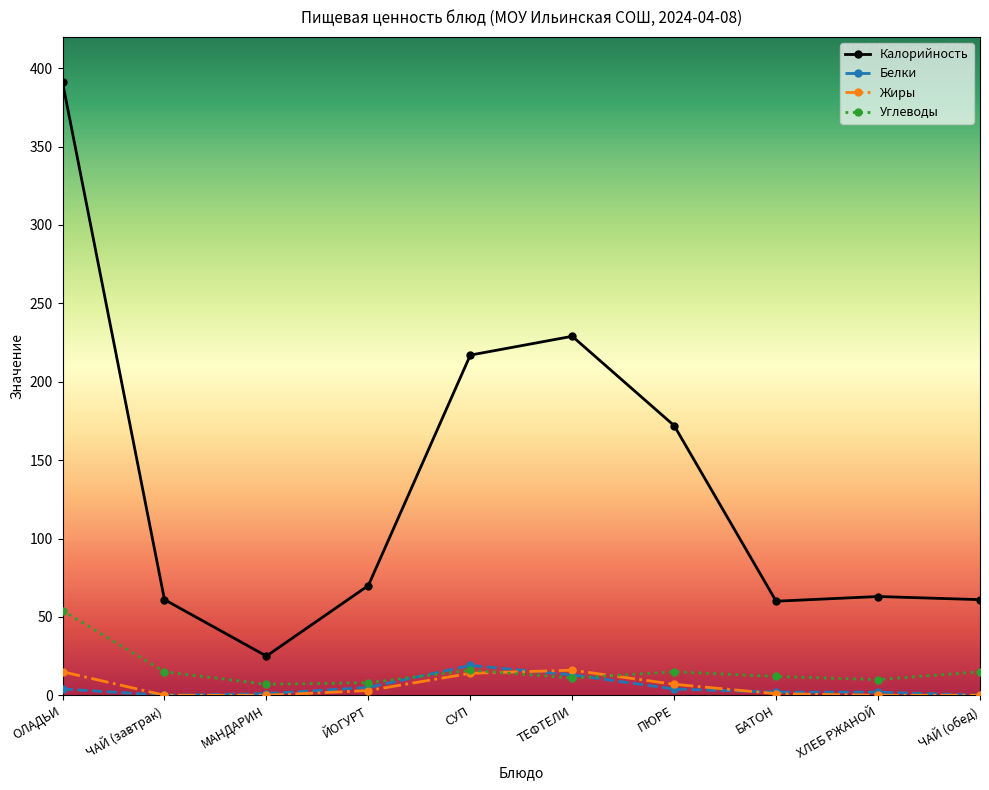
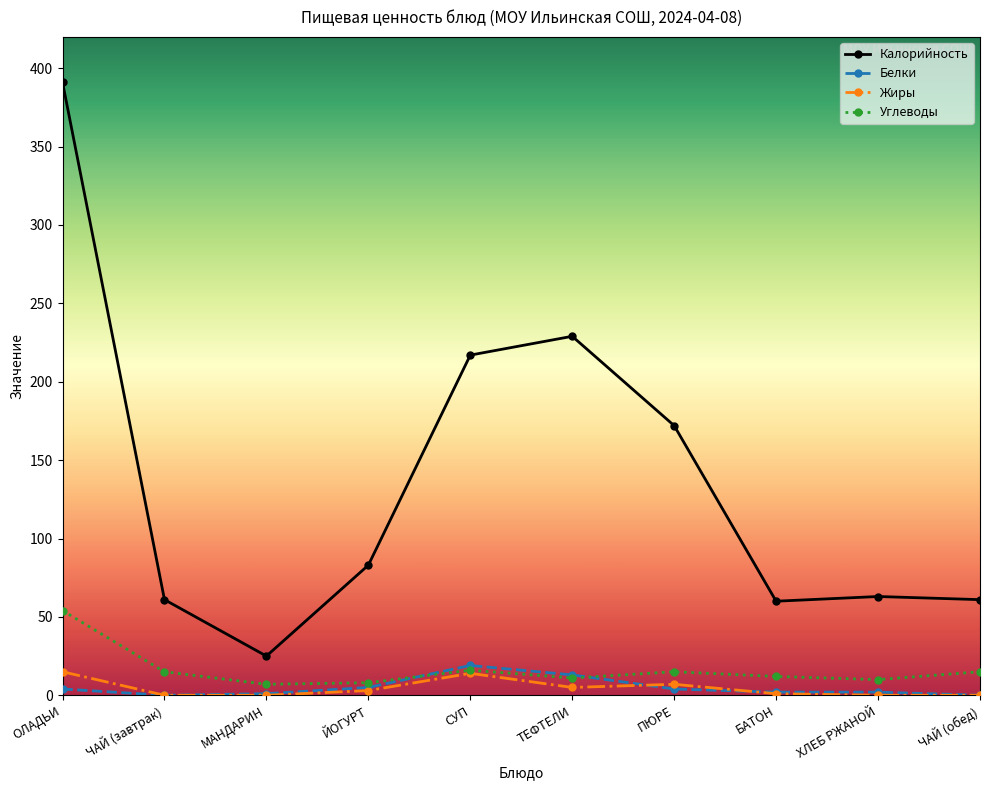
  {
    "Калорийность": {
      "ОЛАДЬИ": 391,
      "ЧАЙ (завтрак)": 61,
      "МАНДАРИН": 25,
-     "ЙОГУРТ": 70,
+     "ЙОГУРТ": 83,
      "СУП": 217,
      "ТЕФТЕЛИ": 229,
      "ПЮРЕ": 172,
      "БАТОН": 60,
      "ХЛЕБ РЖАНОЙ": 63,
      "ЧАЙ (обед)": 61
    },
    "Белки": {
      "ОЛАДЬИ": 4,
      "ЙОГУРТ": 5,
      "СУП": 19,
      "ТЕФТЕЛИ": 13,
      "ПЮРЕ": 4,
      "ХЛЕБ РЖАНОЙ": 2
    },
    "Жиры": {
      "ОЛАДЬИ": 15,
      "ЙОГУРТ": 3,
      "СУП": 14,
-     "ТЕФТЕЛИ": 16,
+     "ТЕФТЕЛИ": 5,
      "ПЮРЕ": 7,
      "ХЛЕБ РЖАНОЙ": 0
    },
    "Углеводы": {
      "ОЛАДЬИ": 54,
      "ЧАЙ (завтрак)": 15,
      "МАНДАРИН": 7,
      "ЙОГУРТ": 8,
      "СУП": 16,
      "ТЕФТЕЛИ": 11,
      "ПЮРЕ": 15,
      "БАТОН": 12,
      "ХЛЕБ РЖАНОЙ": 10,
      "ЧАЙ (обед)": 15
    }
  }
